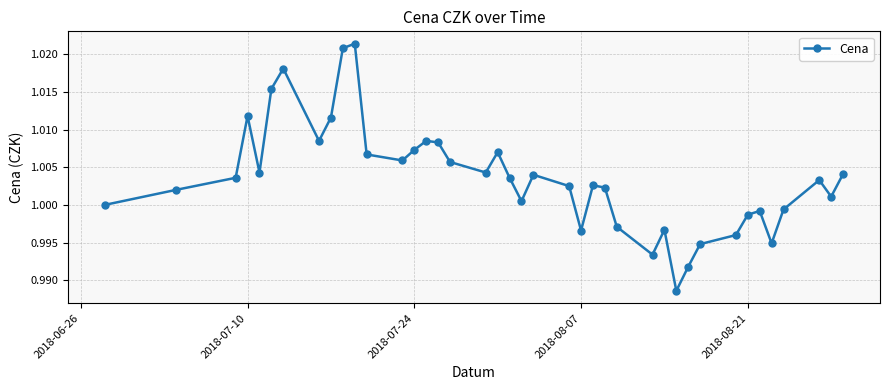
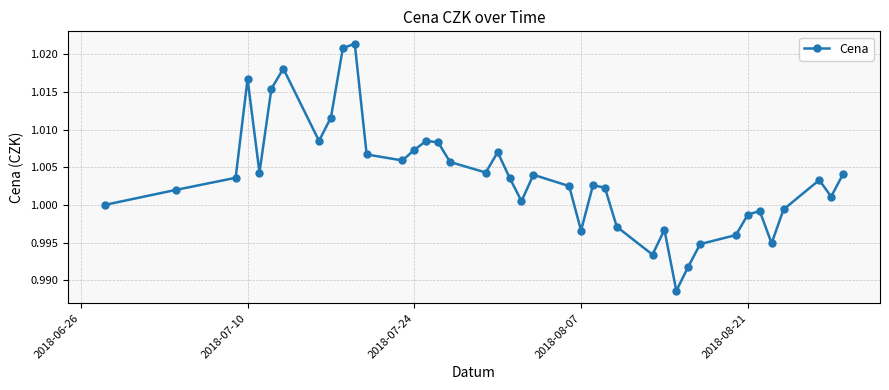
  {
-   "2018-07-10": 1.012,
+   "2018-07-10": 1.017,
    "2018-07-24": 1.007,
    "2018-08-07": 0.997,
    "2018-08-21": 0.999
  }
